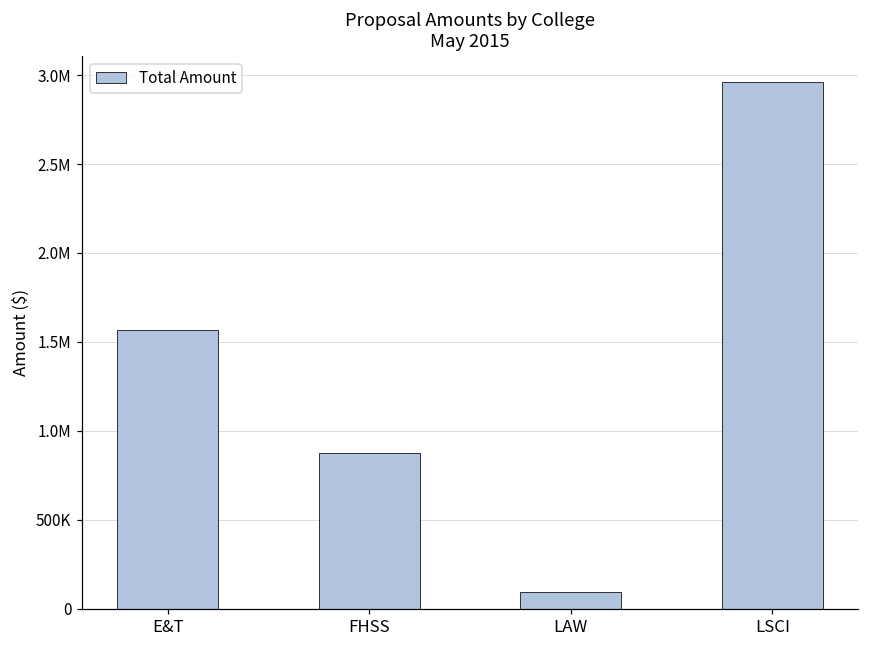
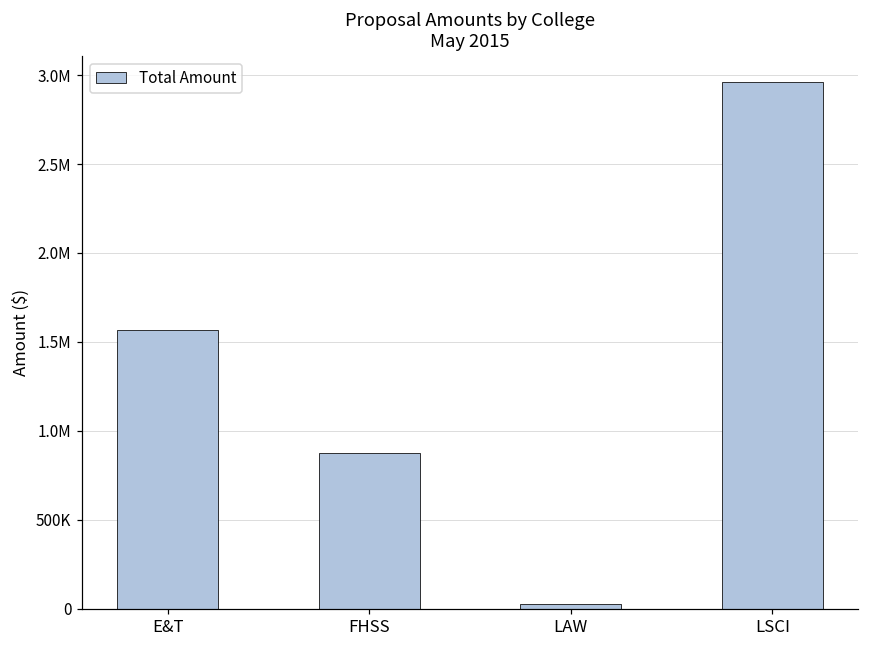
  {
    "E&T": 1570000,
    "FHSS": 880000,
-   "LAW": 90000,
+   "LAW": 30000,
    "LSCI": 2960000
  }
